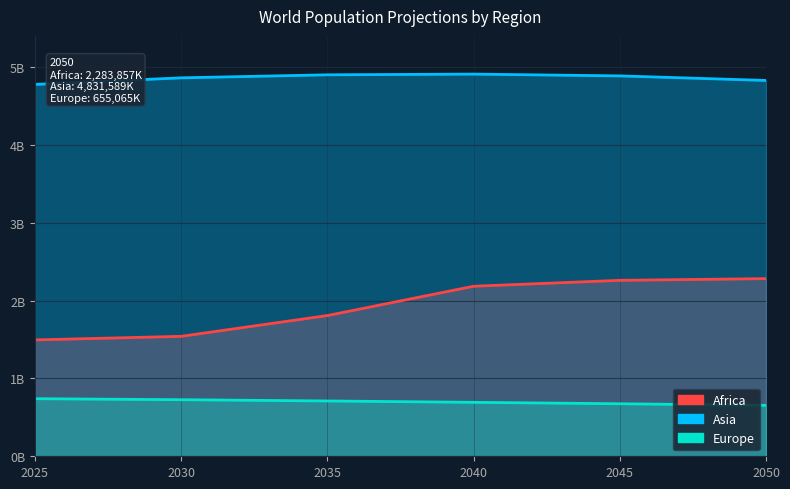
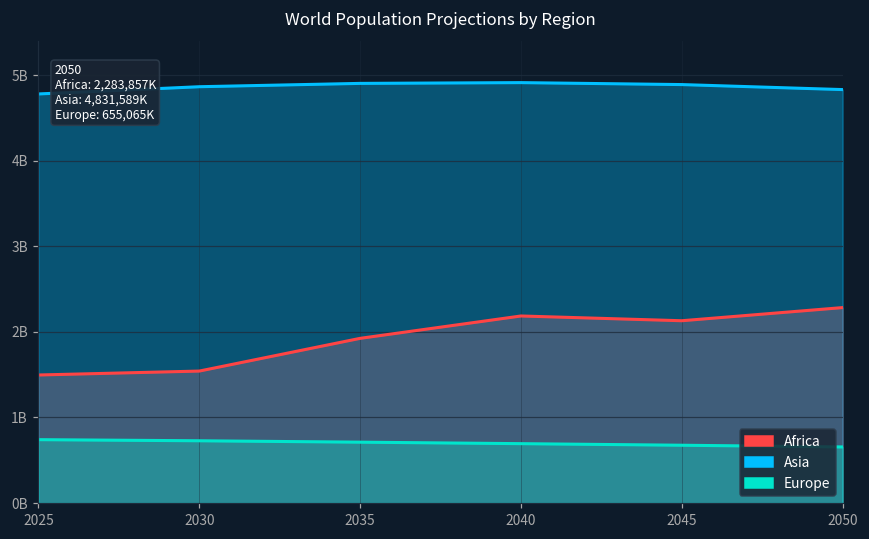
  {
    "Africa": {
      "2025": 1500000000,
      "2030": 1500000000,
-     "2035": 1800000000,
+     "2035": 1900000000,
      "2040": 2200000000,
-     "2045": 2300000000,
+     "2045": 2100000000,
      "2050": 2300000000
    }
  }
